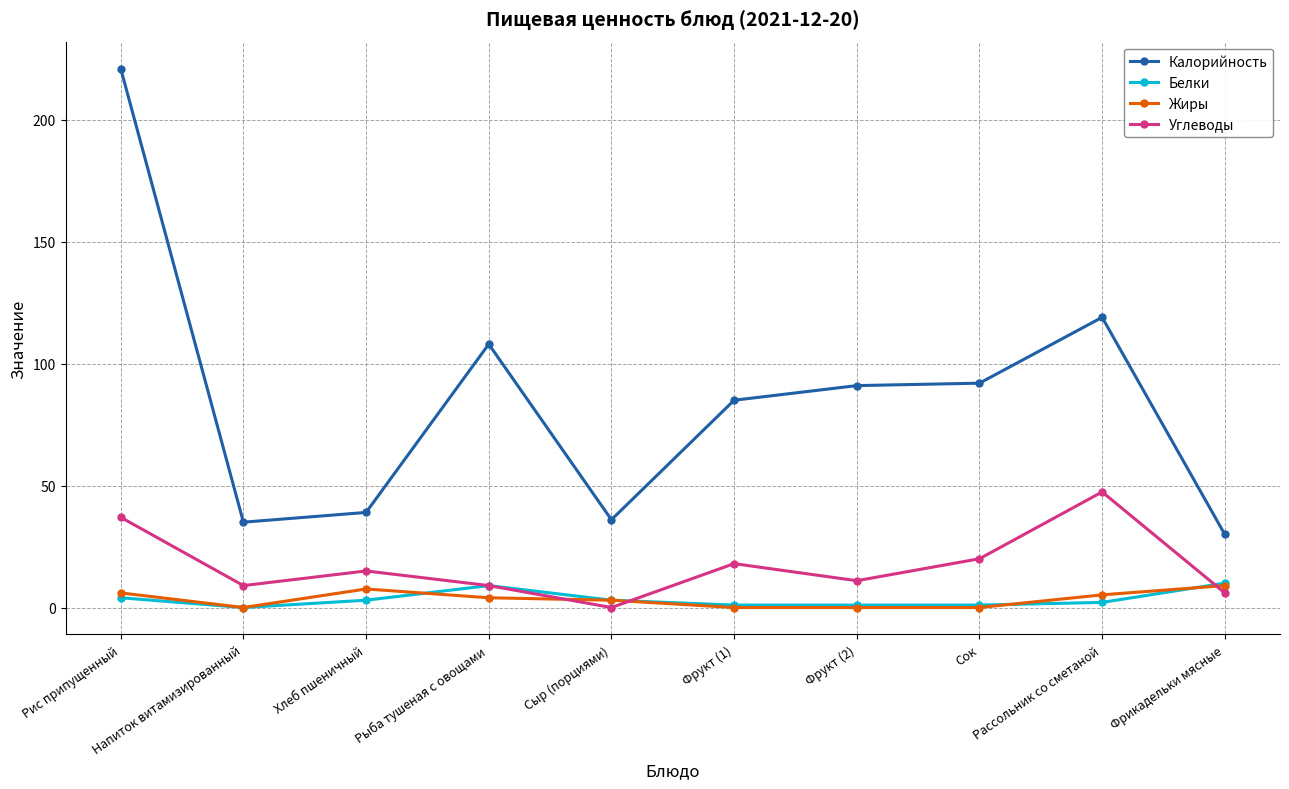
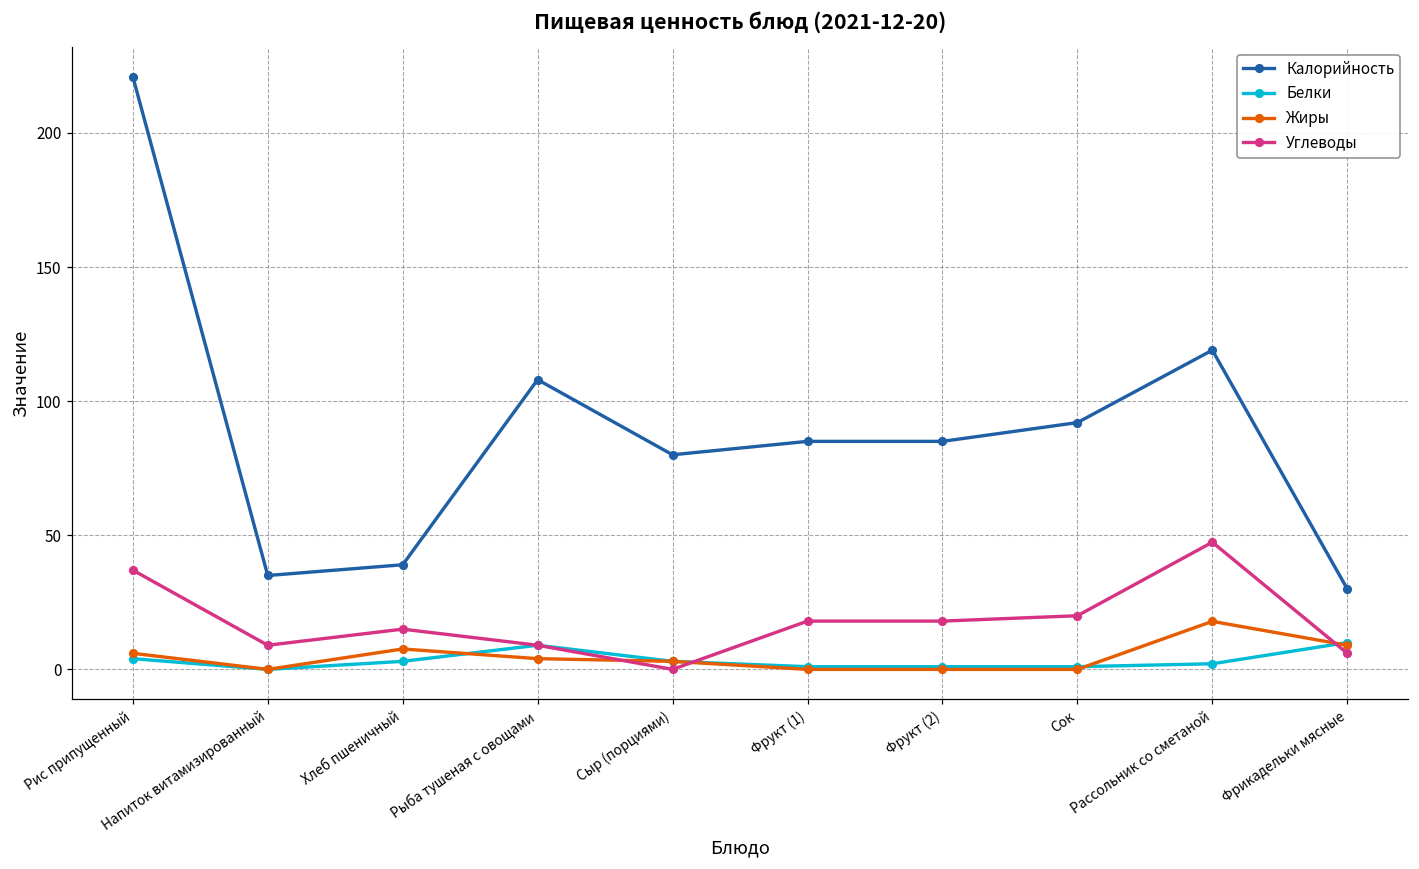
  {
    "Калорийность": {
      "Рис припущенный": 221,
      "Напиток витамизированный": 35,
      "Хлеб пшеничный": 39,
      "Рыба тушеная с овощами": 108,
-     "Сыр (порциями)": 36,
+     "Сыр (порциями)": 80,
      "Фрукт (1)": 85,
-     "Фрукт (2)": 91,
+     "Фрукт (2)": 85,
      "Сок": 92,
      "Рассольник со сметаной": 119,
      "Фрикадельки мясные": 30
    },
    "Белки": {
      "Рис припущенный": 4,
      "Хлеб пшеничный": 3,
      "Рассольник со сметаной": 2
    },
    "Жиры": {
      "Рис припущенный": 6,
      "Хлеб пшеничный": 8,
      "Рыба тушеная с овощами": 4,
-     "Рассольник со сметаной": 5
+     "Рассольник со сметаной": 18
    },
    "Углеводы": {
      "Рис припущенный": 37,
      "Напиток витамизированный": 9,
      "Хлеб пшеничный": 15,
      "Сыр (порциями)": 0,
      "Фрукт (1)": 18,
-     "Фрукт (2)": 11,
+     "Фрукт (2)": 18,
      "Сок": 20,
      "Рассольник со сметаной": 47,
      "Фрикадельки мясные": 6
    }
  }
